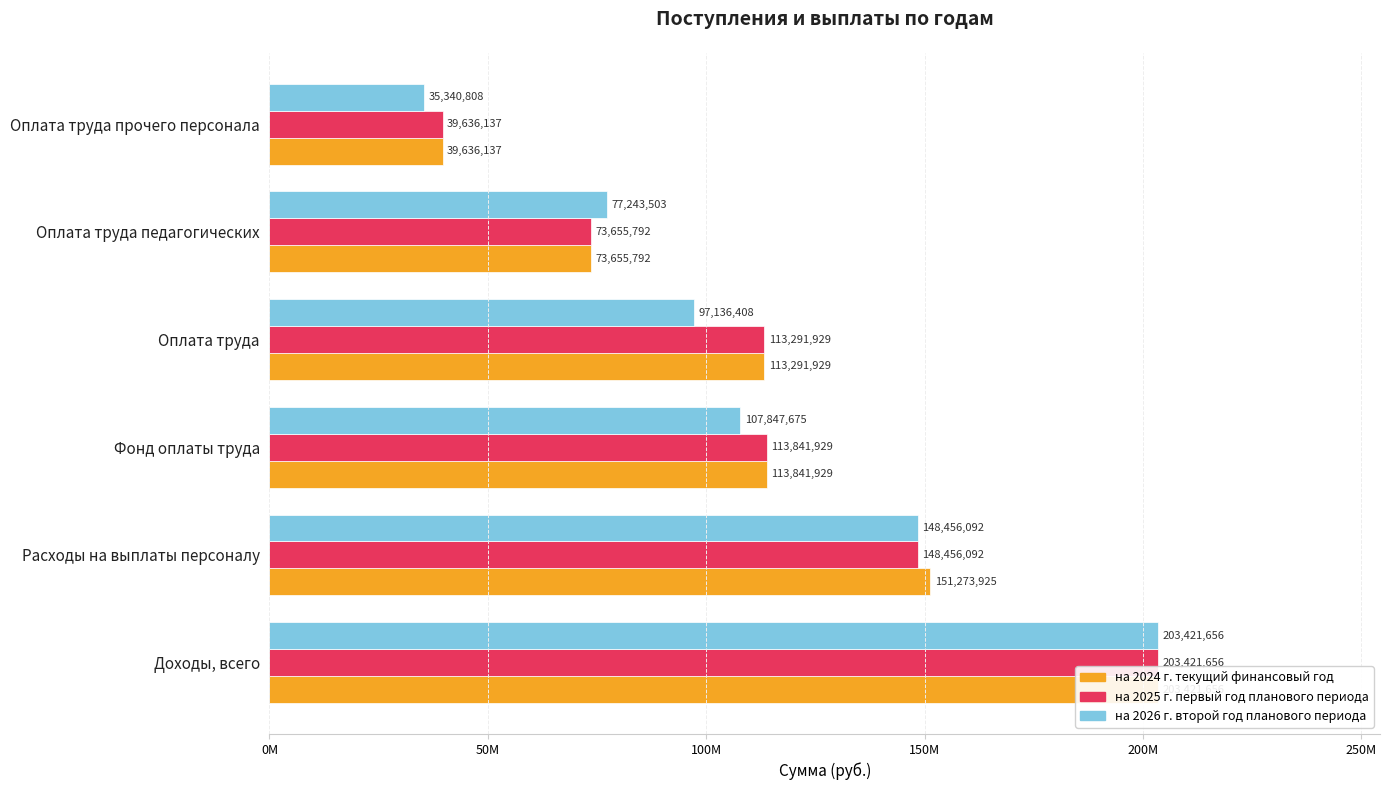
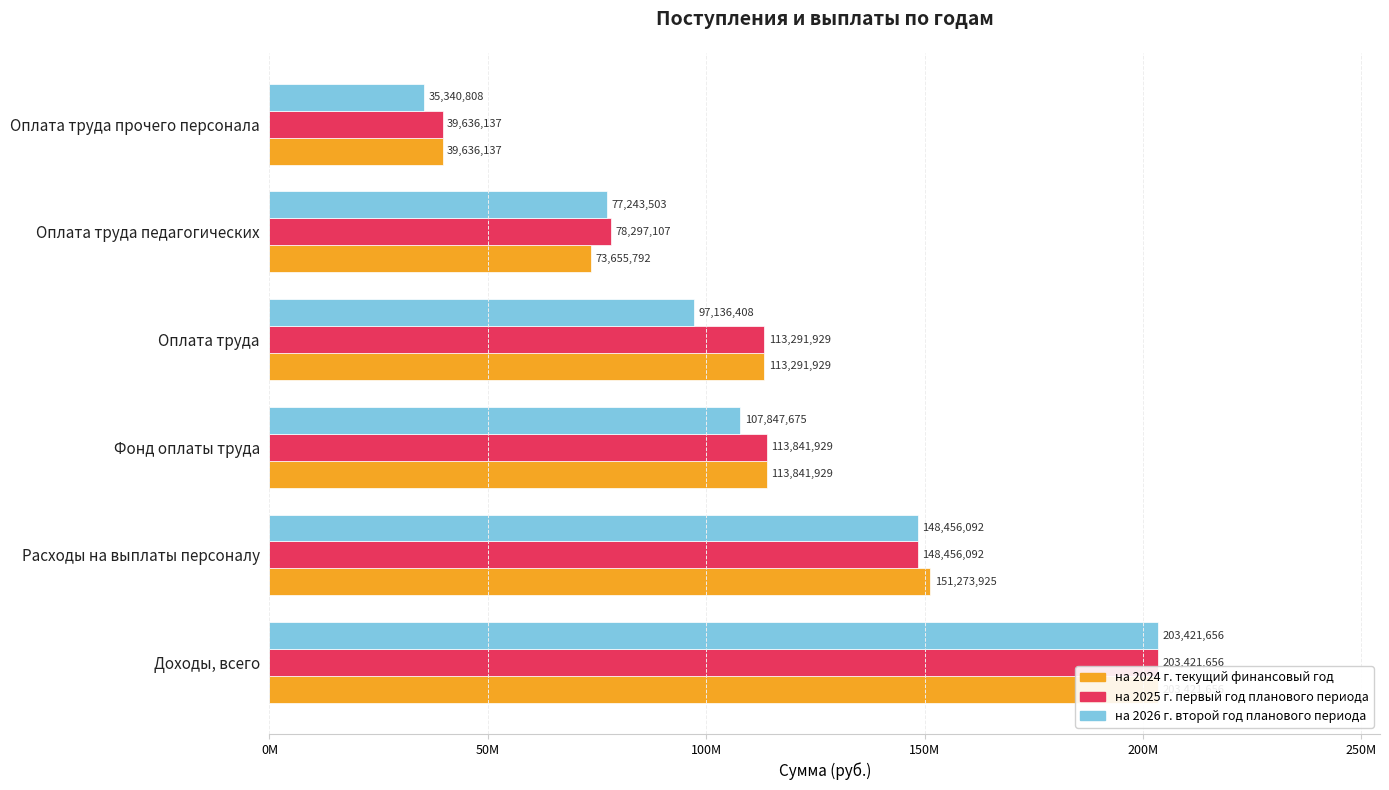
  {
    "на 2024 г. текущий финансовый год": {
      "Оплата труда прочего персонала": "39,636,137",
      "Оплата труда педагогических": "73,655,792",
      "Оплата труда": "113,291,929",
      "Фонд оплаты труда": "113,841,929",
      "Расходы на выплаты персоналу": "151,273,925"
    },
    "на 2025 г. первый год планового периода": {
      "Оплата труда прочего персонала": "39,636,137",
-     "Оплата труда педагогических": "73,655,792",
+     "Оплата труда педагогических": "78,297,107",
      "Оплата труда": "113,291,929",
      "Фонд оплаты труда": "113,841,929",
      "Расходы на выплаты персоналу": "148,456,092"
    },
    "на 2026 г. второй год планового периода": {
      "Оплата труда прочего персонала": "35,340,808",
      "Оплата труда педагогических": "77,243,503",
      "Оплата труда": "97,136,408",
      "Фонд оплаты труда": "107,847,675",
      "Расходы на выплаты персоналу": "148,456,092",
      "Доходы, всего": "203,421,656"
    }
  }
